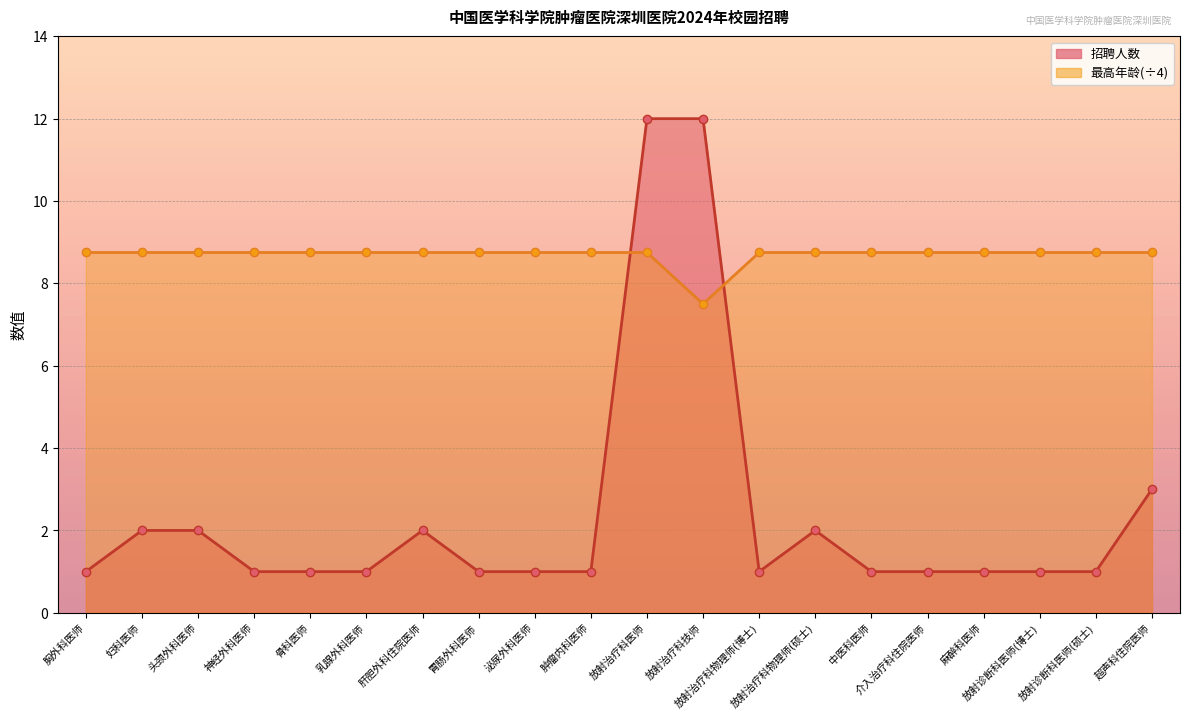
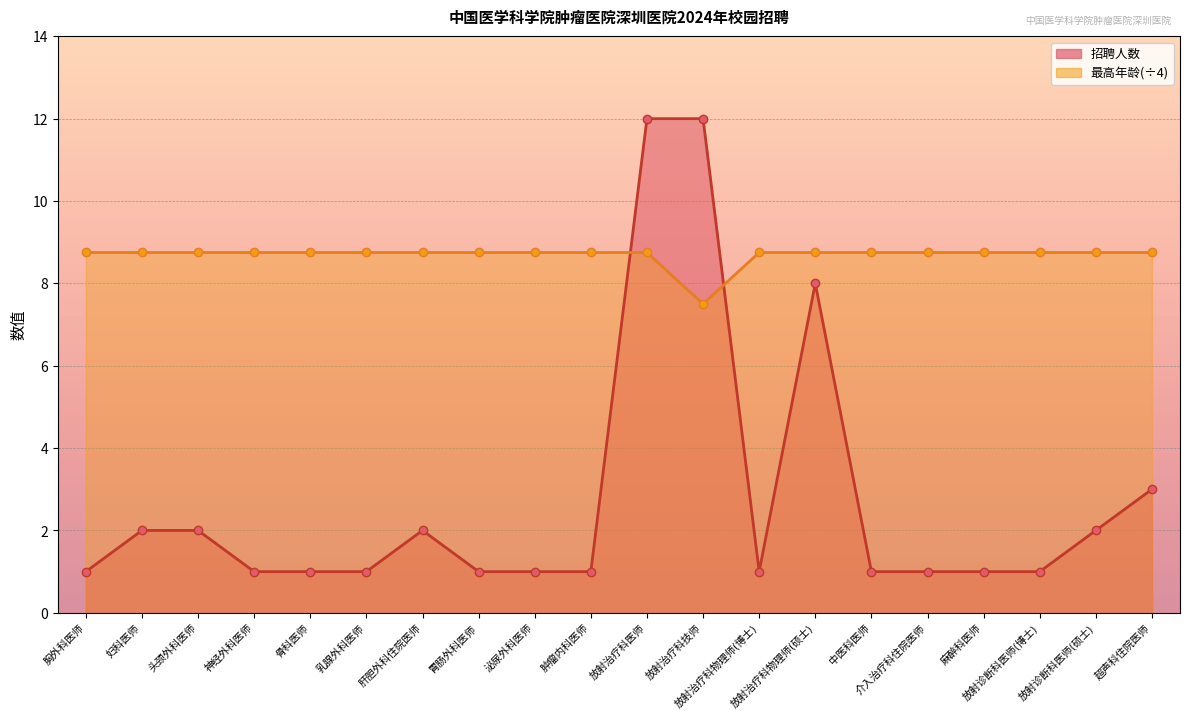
  {
    "招聘人数": {
      "胸外科医师": 1,
      "妇科医师": 2,
      "头颈外科医师": 2,
      "神经外科医师": 1,
      "骨科医师": 1,
      "乳腺外科医师": 1,
      "肝胆外科住院医师": 2,
      "胃肠外科医师": 1,
      "泌尿外科医师": 1,
      "肿瘤内科医师": 1,
      "放射治疗科医师": 12,
      "放射治疗科技师": 12,
      "放射治疗科物理师(博士)": 1,
-     "放射治疗科物理师(硕士)": 2,
+     "放射治疗科物理师(硕士)": 8,
      "中医科医师": 1,
      "介入治疗科住院医师": 1,
      "麻醉科医师": 1,
      "放射诊断科医师(博士)": 1,
-     "放射诊断科医师(硕士)": 1,
+     "放射诊断科医师(硕士)": 2,
      "超声科住院医师": 3
    },
    "最高年龄(÷4)": {
      "胸外科医师": 8.8,
      "妇科医师": 8.8,
      "头颈外科医师": 8.8,
      "神经外科医师": 8.8,
      "骨科医师": 8.8,
      "乳腺外科医师": 8.8,
      "肝胆外科住院医师": 8.8,
      "胃肠外科医师": 8.8,
      "泌尿外科医师": 8.8,
      "肿瘤内科医师": 8.8,
      "放射治疗科医师": 8.8,
      "放射治疗科技师": 7.5,
      "放射治疗科物理师(博士)": 8.8,
      "放射治疗科物理师(硕士)": 8.8,
      "中医科医师": 8.8,
      "介入治疗科住院医师": 8.8,
      "麻醉科医师": 8.8,
      "放射诊断科医师(博士)": 8.8,
      "放射诊断科医师(硕士)": 8.8,
      "超声科住院医师": 8.8
    }
  }
